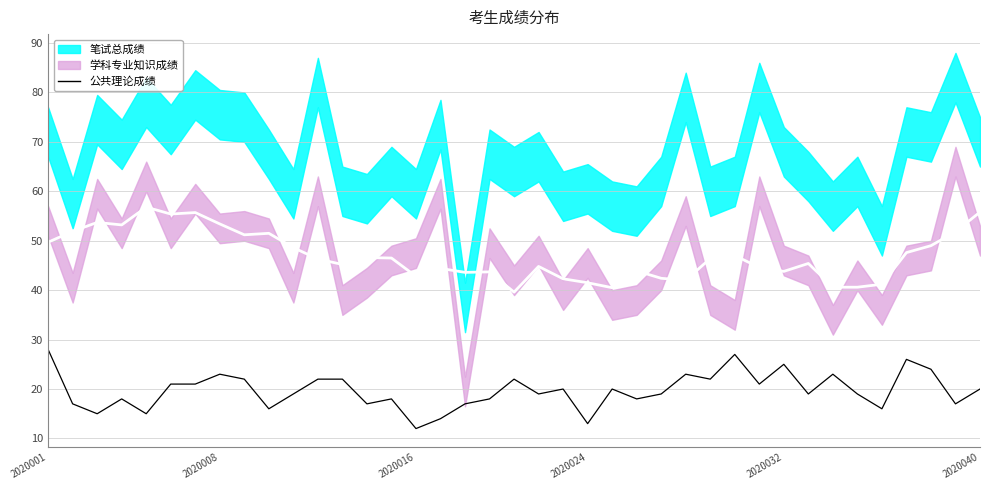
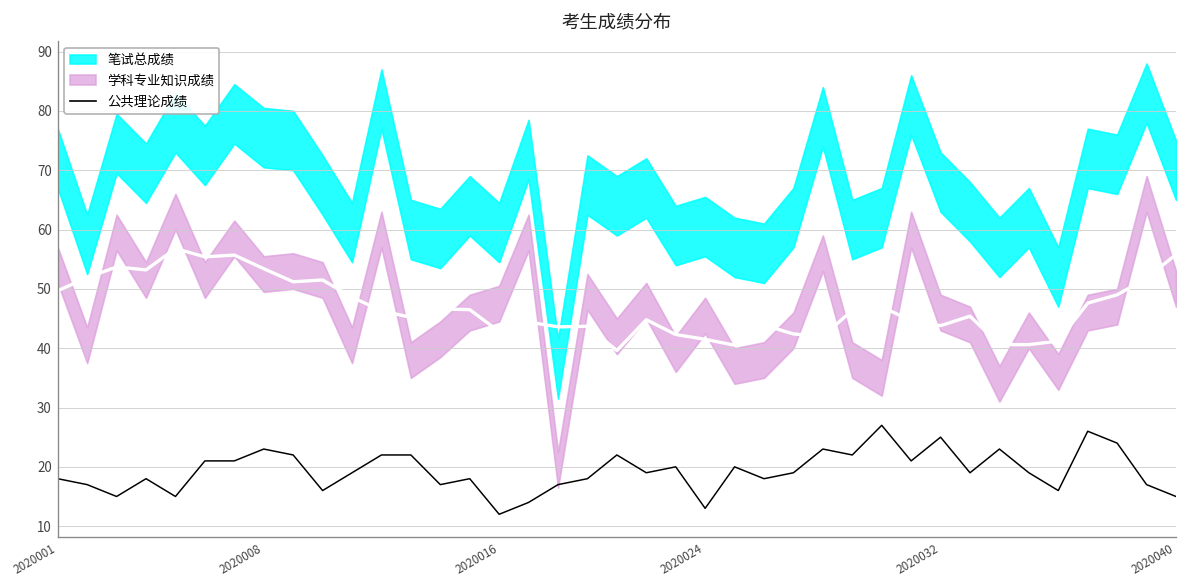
  {
    "公共理论成绩": {
-     "2020001": 28,
+     "2020001": 18,
      "2020008": 23,
      "2020016": 12,
      "2020024": 13,
      "2020032": 25,
-     "2020040": 20
+     "2020040": 15
    }
  }
